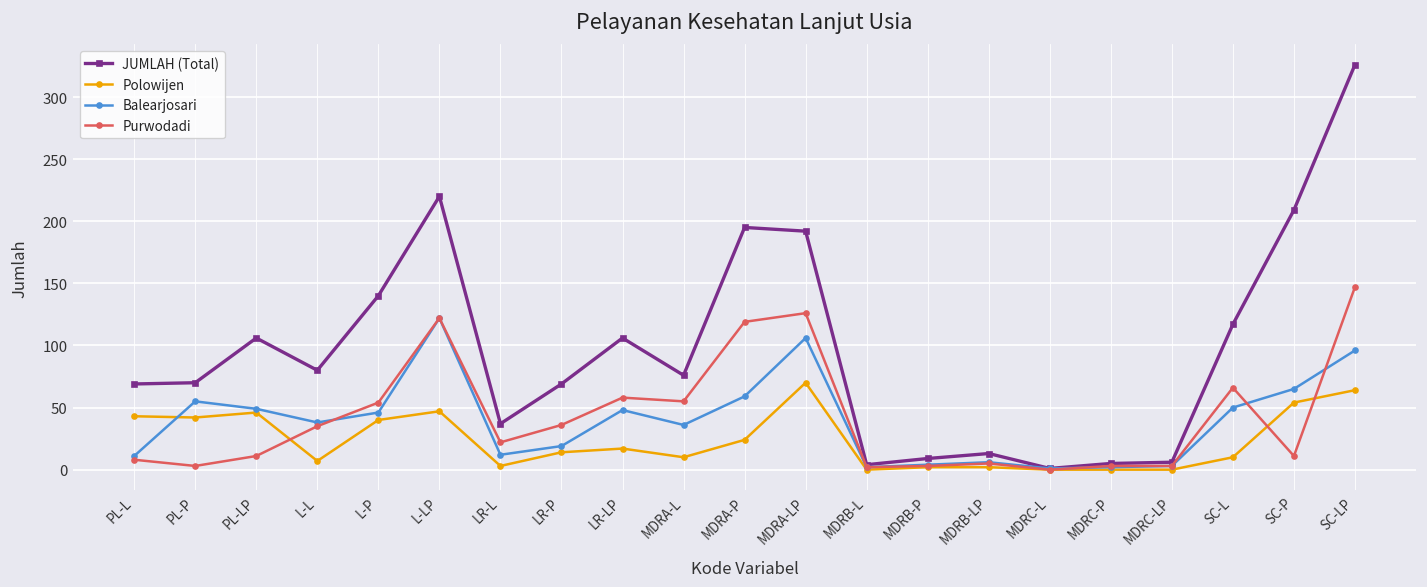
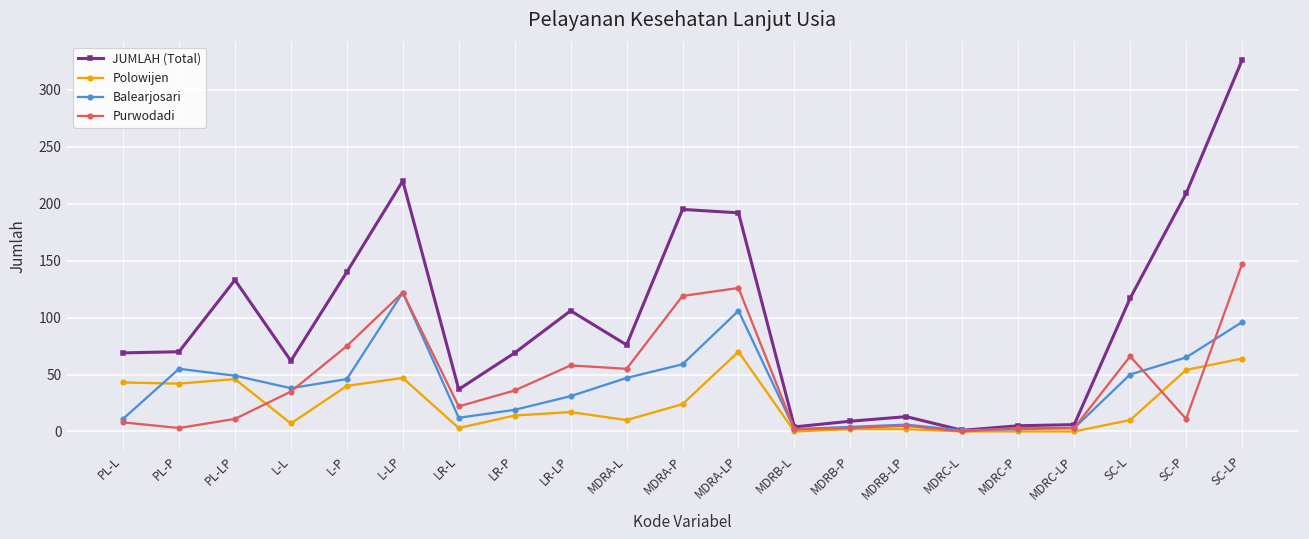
  {
    "JUMLAH (Total)": {
      "PL-L": 69,
      "PL-P": 70,
-     "PL-LP": 106,
-     "L-L": 80,
+     "PL-LP": 133,
+     "L-L": 62,
      "L-P": 140,
      "L-LP": 220,
      "LR-L": 37,
      "LR-P": 69,
      "LR-LP": 106,
      "MDRA-L": 76,
      "MDRA-P": 195,
      "MDRA-LP": 192,
      "MDRB-P": 9,
      "MDRB-LP": 13,
      "MDRC-LP": 6,
      "SC-L": 117,
      "SC-P": 209,
      "SC-LP": 326
    },
    "Polowijen": {
      "PL-L": 43,
      "PL-P": 42,
      "PL-LP": 46,
      "L-L": 7,
      "L-P": 40,
      "L-LP": 47,
      "LR-L": 3,
      "LR-P": 14,
      "LR-LP": 17,
      "MDRA-L": 10,
      "MDRA-P": 24,
      "MDRA-LP": 70,
      "MDRB-LP": 2,
      "MDRC-LP": 0,
      "SC-L": 10,
      "SC-P": 54,
      "SC-LP": 64
    },
    "Balearjosari": {
      "PL-L": 11,
      "PL-P": 55,
      "PL-LP": 49,
      "L-L": 38,
      "L-P": 46,
      "LR-L": 12,
      "LR-P": 19,
-     "LR-LP": 48,
-     "MDRA-L": 36,
+     "LR-LP": 31,
+     "MDRA-L": 47,
      "MDRA-P": 59,
      "MDRA-LP": 106,
      "SC-L": 50,
      "SC-P": 65,
      "SC-LP": 96
    },
    "Purwodadi": {
      "PL-L": 8,
      "PL-P": 3,
      "PL-LP": 11,
      "L-L": 35,
-     "L-P": 54,
+     "L-P": 75,
      "LR-L": 22,
      "LR-P": 36,
      "LR-LP": 58,
      "MDRA-L": 55,
      "MDRA-P": 119,
      "MDRA-LP": 126,
      "SC-L": 66,
      "SC-P": 11,
      "SC-LP": 147
    }
  }
